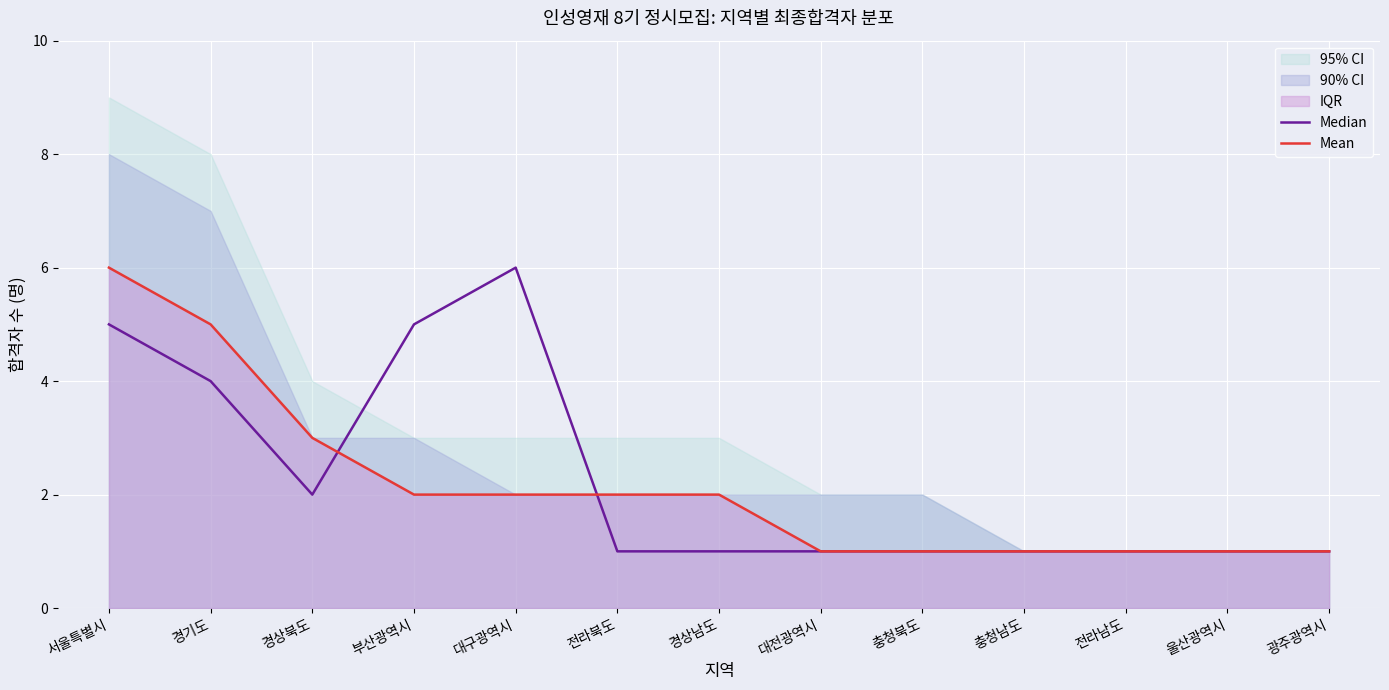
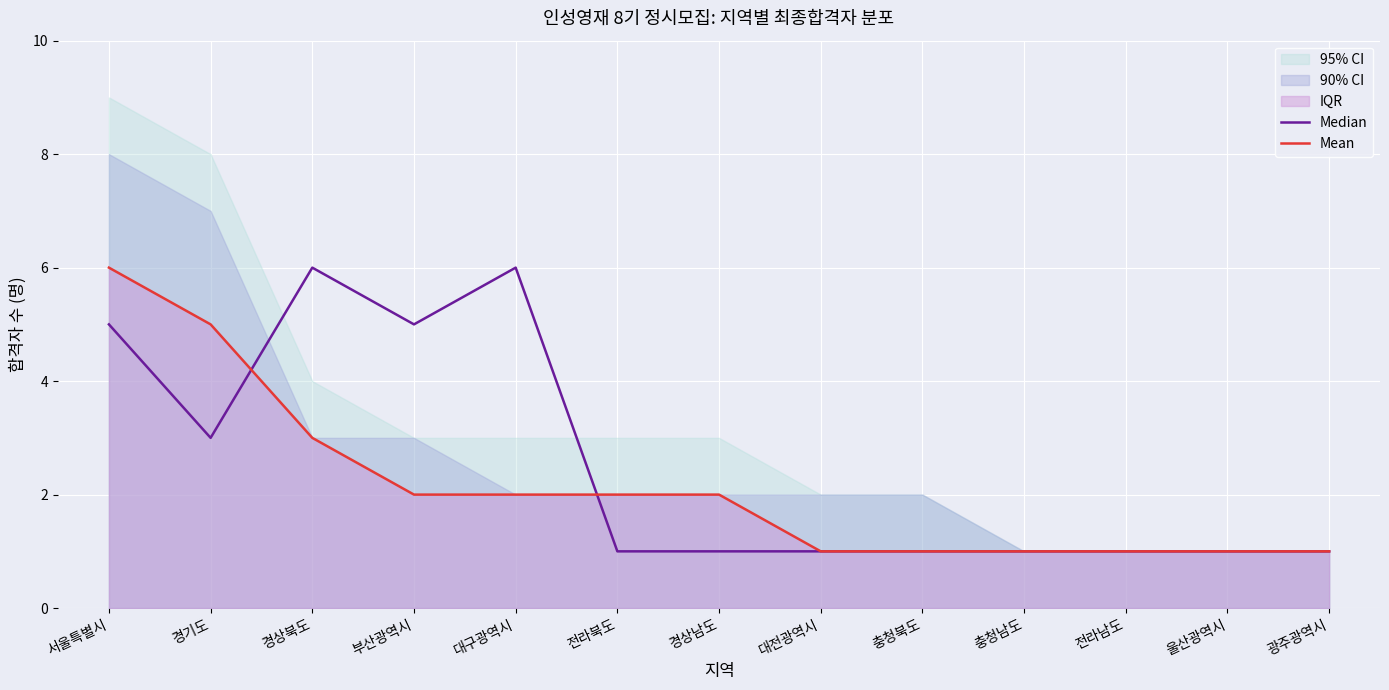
  {
    "Median": {
      "서울특별시": 5,
-     "경기도": 4,
-     "경상북도": 2,
+     "경기도": 3,
+     "경상북도": 6,
      "부산광역시": 5,
      "대구광역시": 6,
      "전라북도": 1,
      "경상남도": 1
    }
  }
